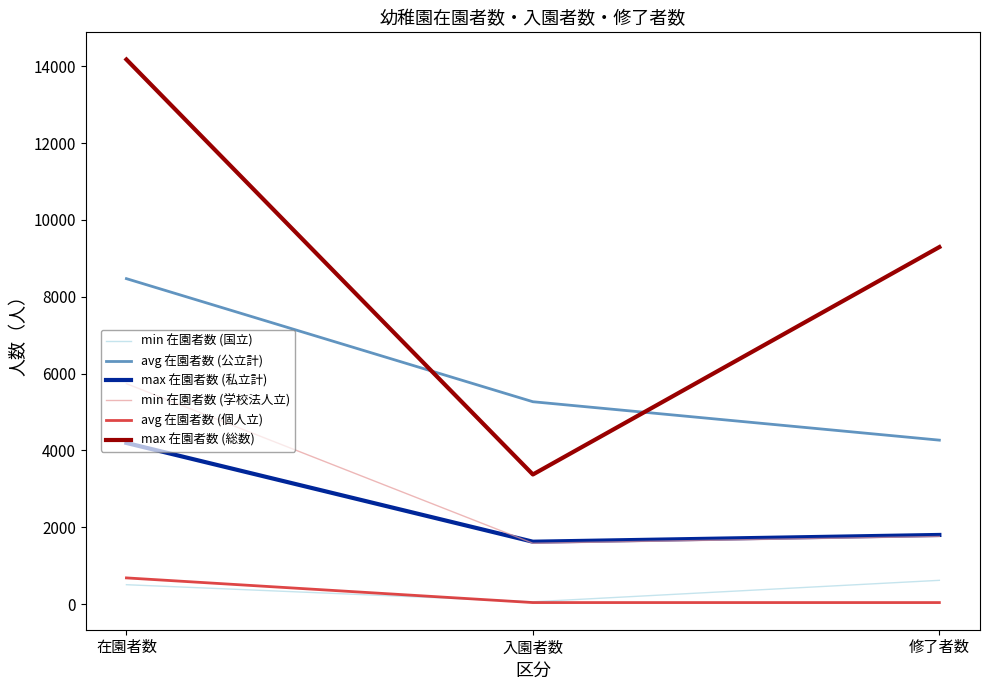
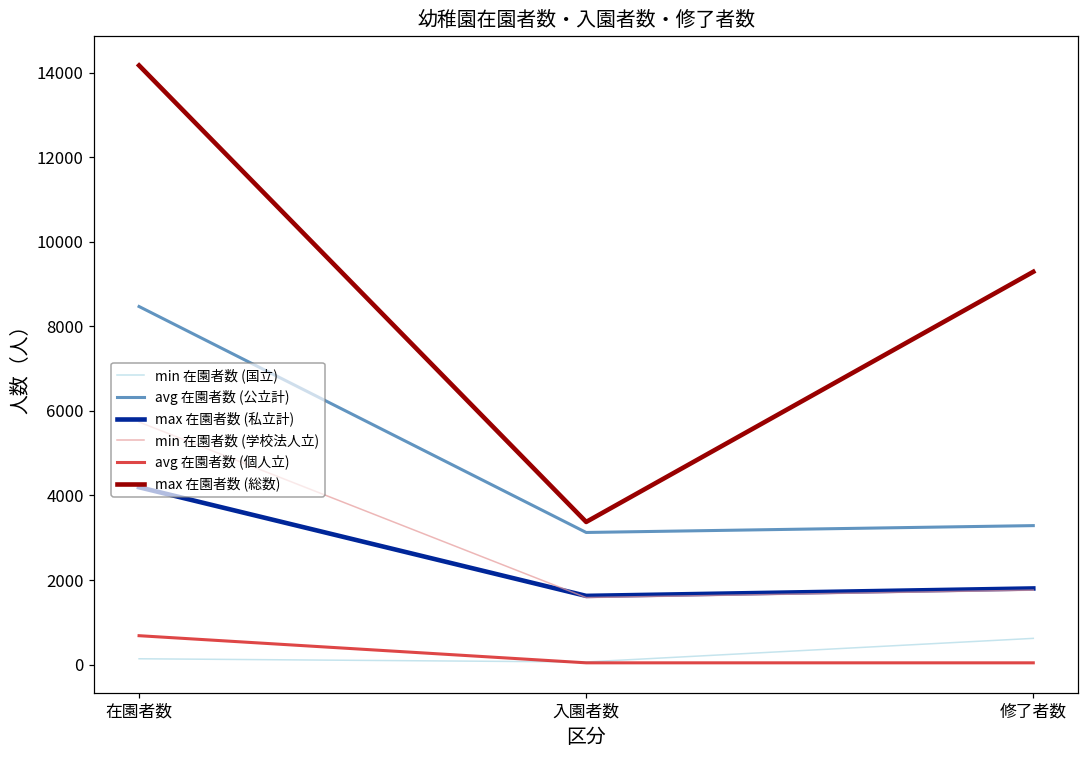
  {
    "min 在園者数 (国立)": {
-     "在園者数": 500,
+     "在園者数": 100,
      "修了者数": 600
    },
    "avg 在園者数 (公立計)": {
      "在園者数": 8500,
-     "入園者数": 5300,
-     "修了者数": 4300
+     "入園者数": 3100,
+     "修了者数": 3300
    },
    "avg 在園者数 (個人立)": {
      "在園者数": 700,
      "修了者数": 0
    },
    "max 在園者数 (総数)": {
      "在園者数": 14200,
      "入園者数": 3400,
      "修了者数": 9300
    }
  }
